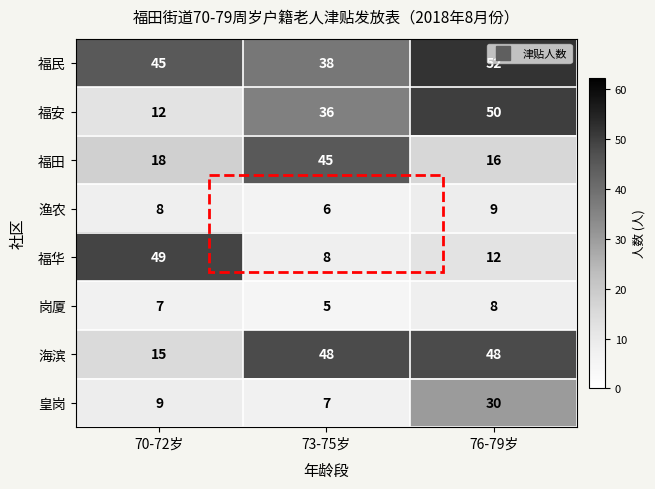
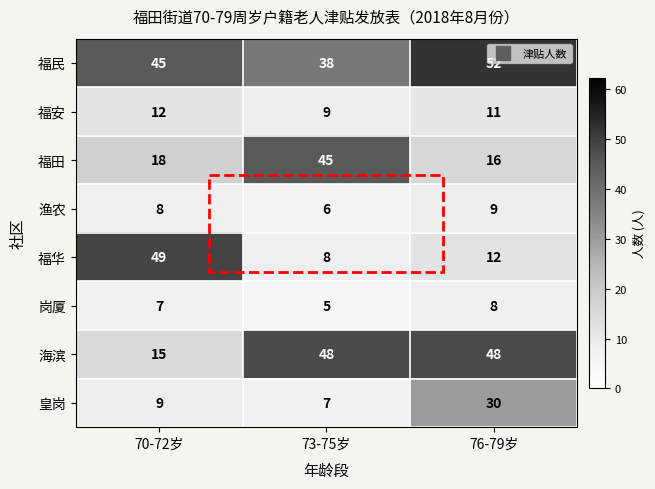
  {
    "福民": {
      "70-72岁": 45,
      "73-75岁": 38
    },
    "福安": {
      "70-72岁": 12,
-     "73-75岁": 36,
-     "76-79岁": 50
+     "73-75岁": 9,
+     "76-79岁": 11
    },
    "福田": {
      "70-72岁": 18,
      "73-75岁": 45,
      "76-79岁": 16
    },
    "渔农": {
      "70-72岁": 8,
      "73-75岁": 6,
      "76-79岁": 9
    },
    "福华": {
      "70-72岁": 49,
      "73-75岁": 8,
      "76-79岁": 12
    },
    "岗厦": {
      "70-72岁": 7,
      "73-75岁": 5,
      "76-79岁": 8
    },
    "海滨": {
      "70-72岁": 15,
      "73-75岁": 48,
      "76-79岁": 48
    },
    "皇岗": {
      "70-72岁": 9,
      "73-75岁": 7,
      "76-79岁": 30
    }
  }
